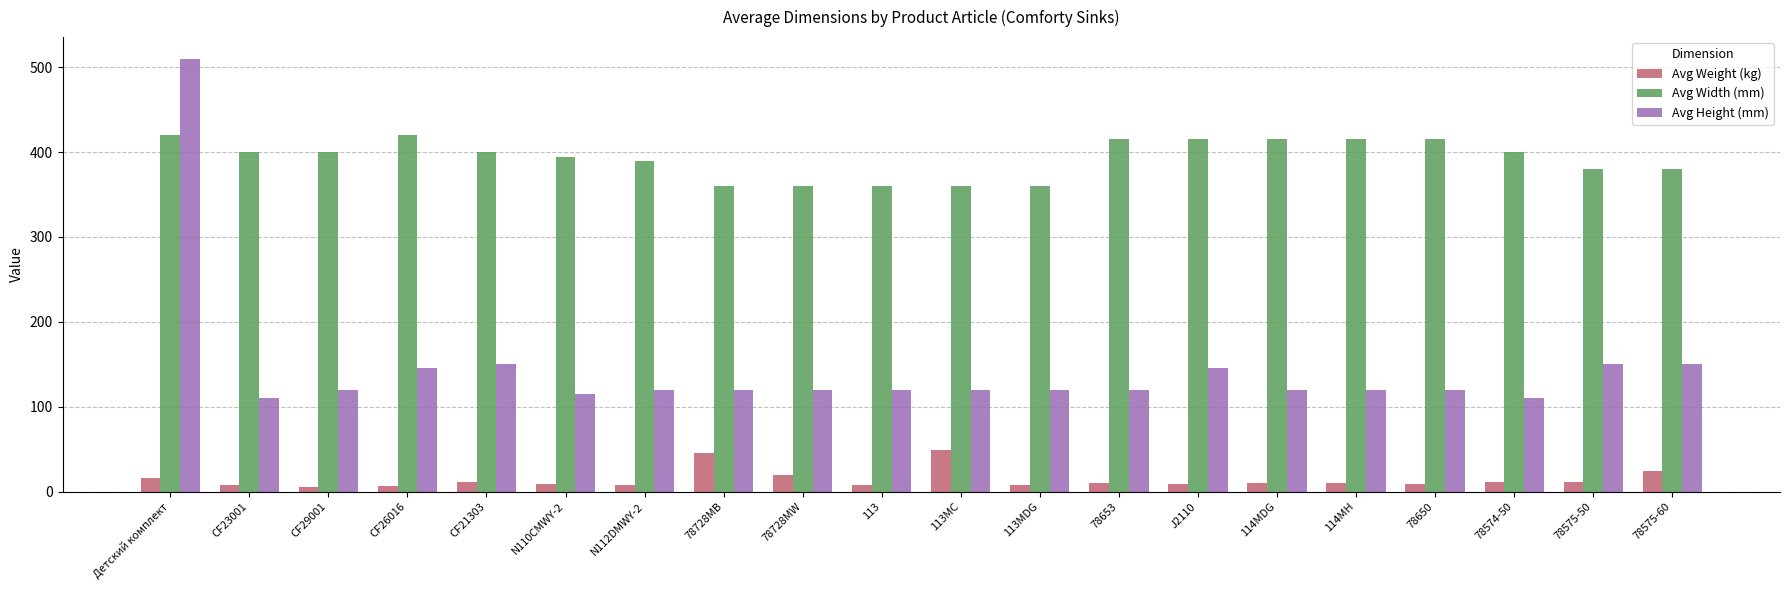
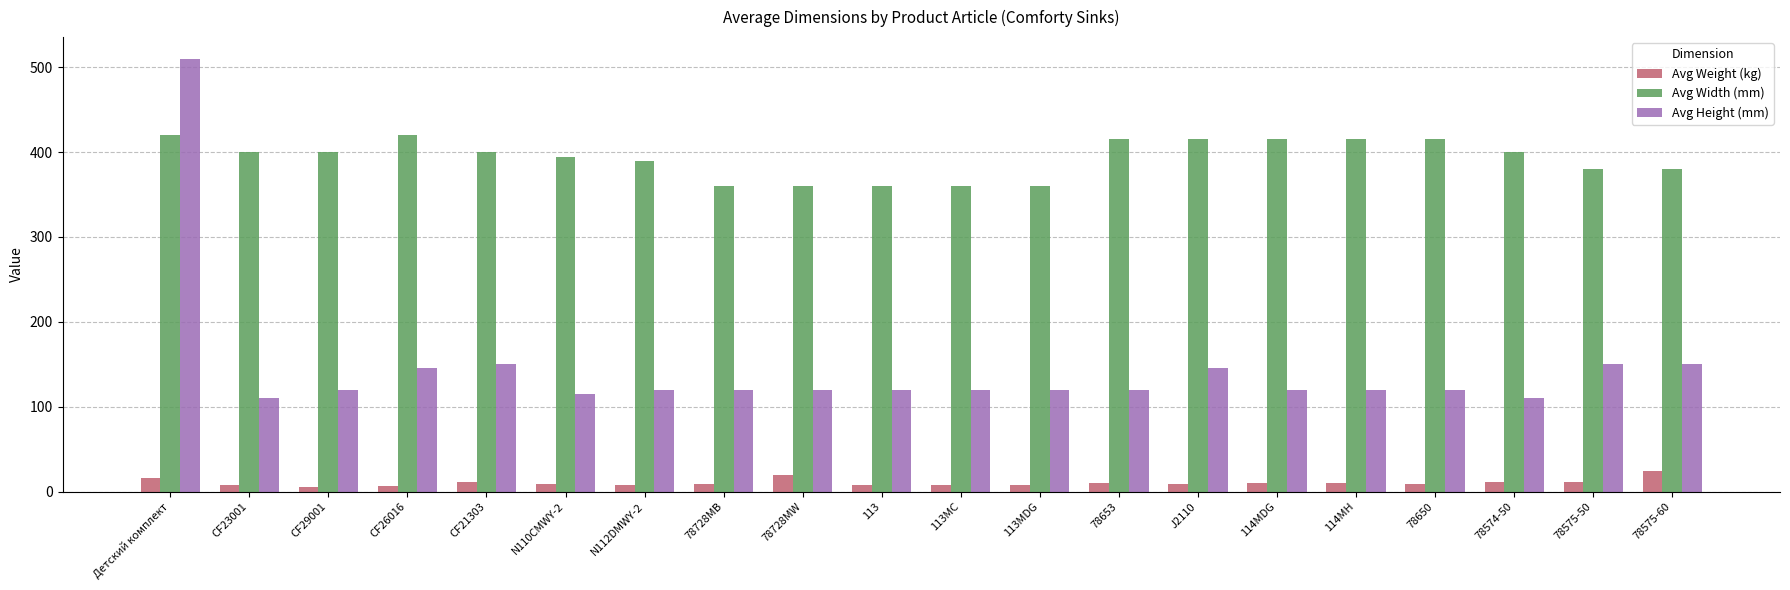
  {
    "Avg Weight (kg)": {
      "Детский комплект": 20,
      "CF23001": 10,
      "CF29001": 10,
      "CF26016": 10,
      "CF21303": 10,
      "N110CMWY-2": 10,
      "N112DMWY-2": 10,
-     "78728MB": 50,
+     "78728MB": 10,
      "78728MW": 20,
      "113": 10,
-     "113MC": 50,
+     "113MC": 10,
      "113MDG": 10,
      "78653": 10,
      "J2110": 10,
      "114MDG": 10,
      "114MH": 10,
      "78650": 10,
      "78574-50": 10,
      "78575-50": 10,
      "78575-60": 20
    },
    "Avg Width (mm)": {
      "Детский комплект": 420,
      "CF23001": 400,
      "CF29001": 400,
      "CF26016": 420,
      "CF21303": 400,
      "N110CMWY-2": 390,
      "N112DMWY-2": 390,
      "78728MB": 360,
      "78728MW": 360,
      "113": 360,
      "113MC": 360,
      "113MDG": 360,
      "78653": 420,
      "J2110": 420,
      "114MDG": 420,
      "114MH": 420,
      "78650": 420,
      "78574-50": 400,
      "78575-50": 380,
      "78575-60": 380
    },
    "Avg Height (mm)": {
      "Детский комплект": 510,
      "CF23001": 110,
      "CF29001": 120,
      "CF26016": 150,
      "CF21303": 150,
      "N110CMWY-2": 120,
      "N112DMWY-2": 120,
      "78728MB": 120,
      "78728MW": 120,
      "113": 120,
      "113MC": 120,
      "113MDG": 120,
      "78653": 120,
      "J2110": 150,
      "114MDG": 120,
      "114MH": 120,
      "78650": 120,
      "78574-50": 110,
      "78575-50": 150,
      "78575-60": 150
    }
  }
